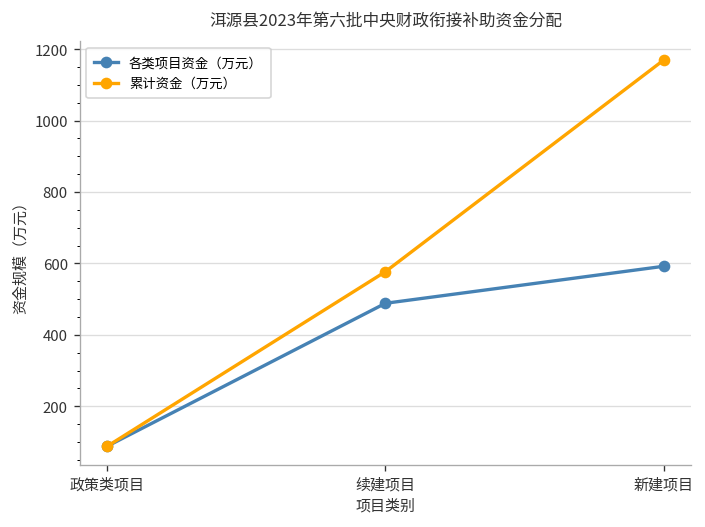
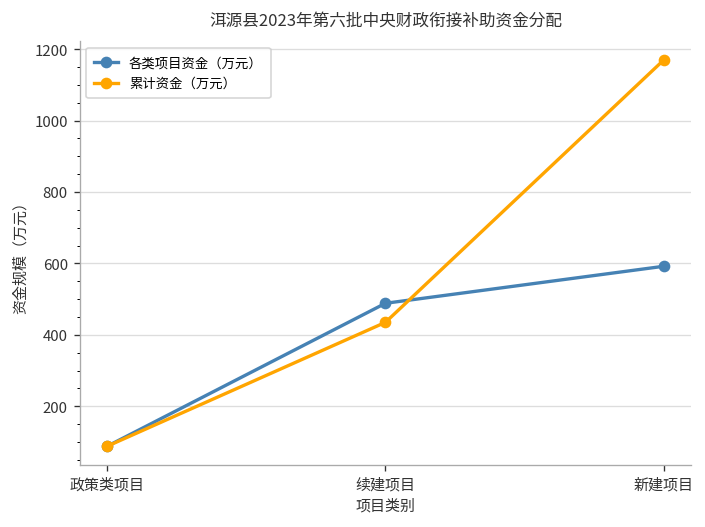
  {
    "各类项目资金（万元）": {
      "续建项目": 490,
      "新建项目": 590
    },
    "累计资金（万元）": {
-     "续建项目": 580,
+     "续建项目": 440,
      "新建项目": 1170
    }
  }
